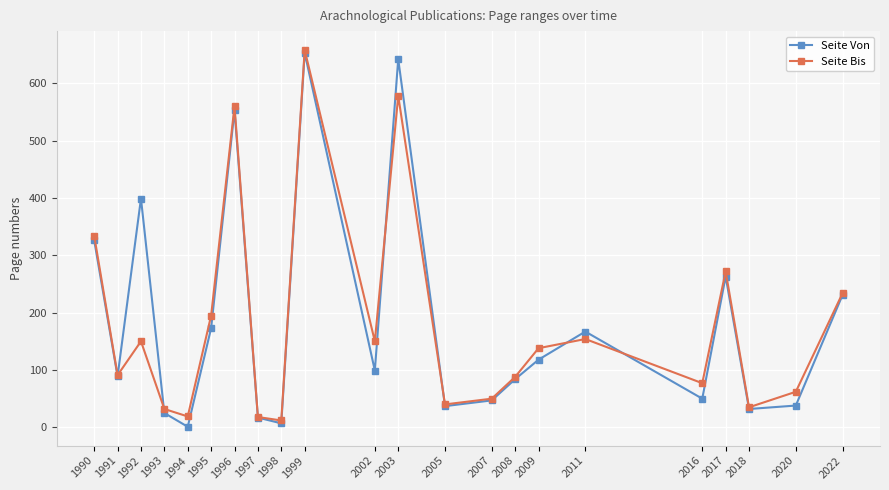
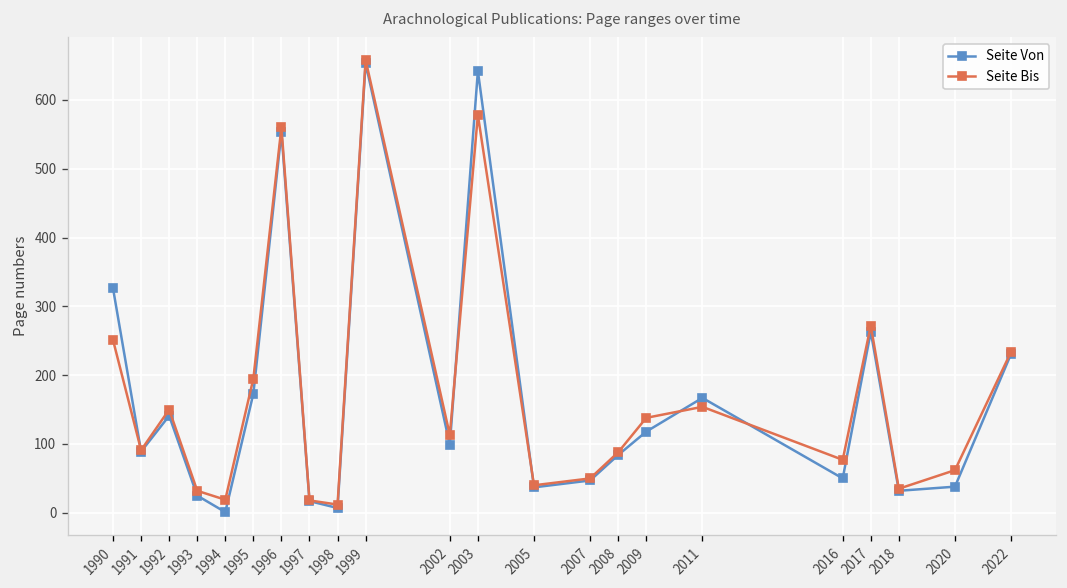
  {
    "Seite Von": {
      "1990": 330,
-     "1992": 400,
+     "1992": 140,
      "1993": 30,
      "1994": 0,
      "1995": 170,
      "1996": 550,
      "1998": 10,
      "1999": 650,
      "2002": 100,
      "2003": 640,
      "2009": 120,
      "2011": 170,
      "2016": 50,
      "2017": 260,
      "2020": 40
    },
    "Seite Bis": {
-     "1990": 330,
+     "1990": 250,
      "1992": 150,
      "1993": 30,
      "1994": 20,
      "1995": 200,
      "1996": 560,
      "1998": 10,
      "1999": 660,
-     "2002": 150,
+     "2002": 110,
      "2003": 580,
      "2009": 140,
      "2011": 150,
      "2016": 80,
      "2017": 270,
      "2020": 60
    }
  }
